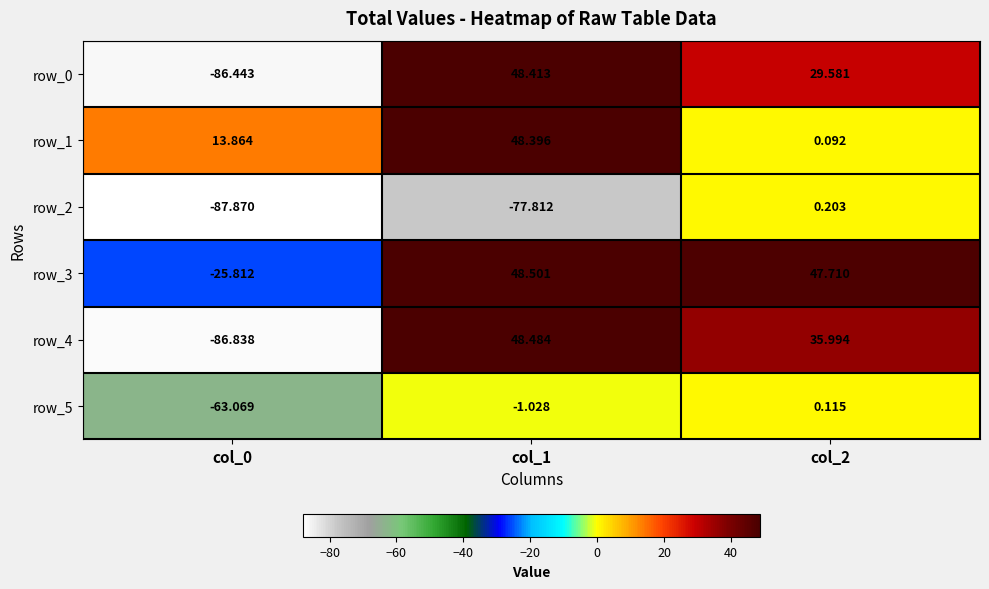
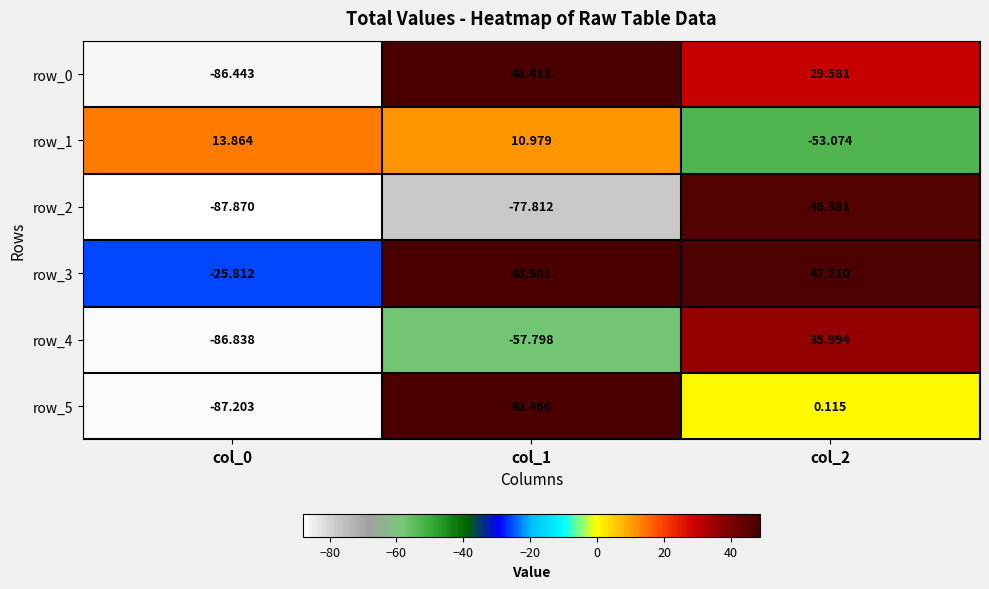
  {
    "row_0": {
      "col_0": -86.443,
      "col_1": 48.413,
      "col_2": 29.581
    },
    "row_1": {
      "col_0": 13.864,
-     "col_1": 48.396,
-     "col_2": 0.092
+     "col_1": 10.979,
+     "col_2": -53.074
    },
    "row_2": {
      "col_0": -87.870,
      "col_1": -77.812,
-     "col_2": 0.203
+     "col_2": 46.381
    },
    "row_3": {
      "col_0": -25.812,
      "col_1": 48.501,
      "col_2": 47.710
    },
    "row_4": {
      "col_0": -86.838,
-     "col_1": 48.484,
+     "col_1": -57.798,
      "col_2": 35.994
    },
    "row_5": {
-     "col_0": -63.069,
-     "col_1": -1.028,
+     "col_0": -87.203,
+     "col_1": 48.466,
      "col_2": 0.115
    }
  }
